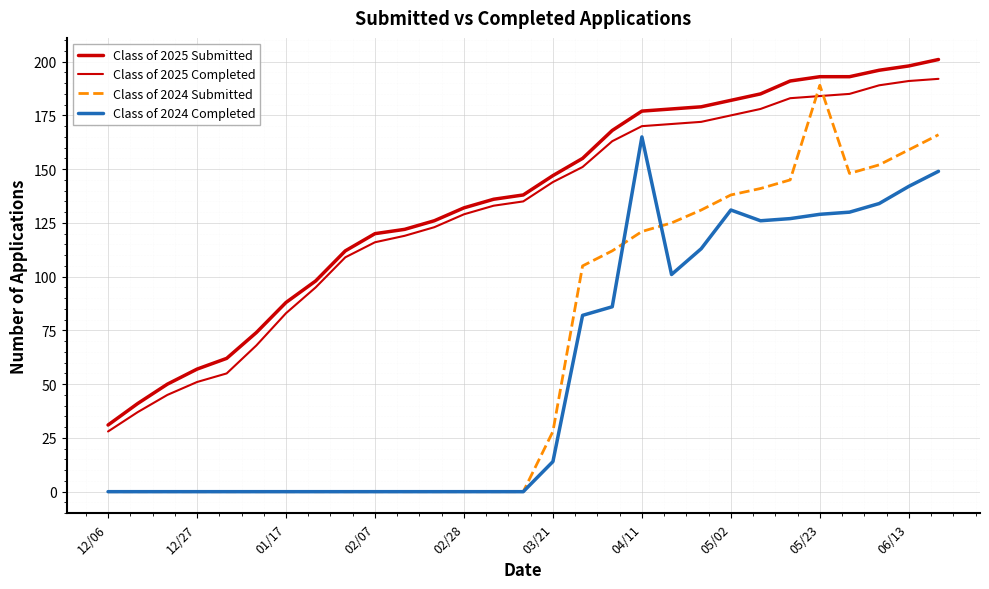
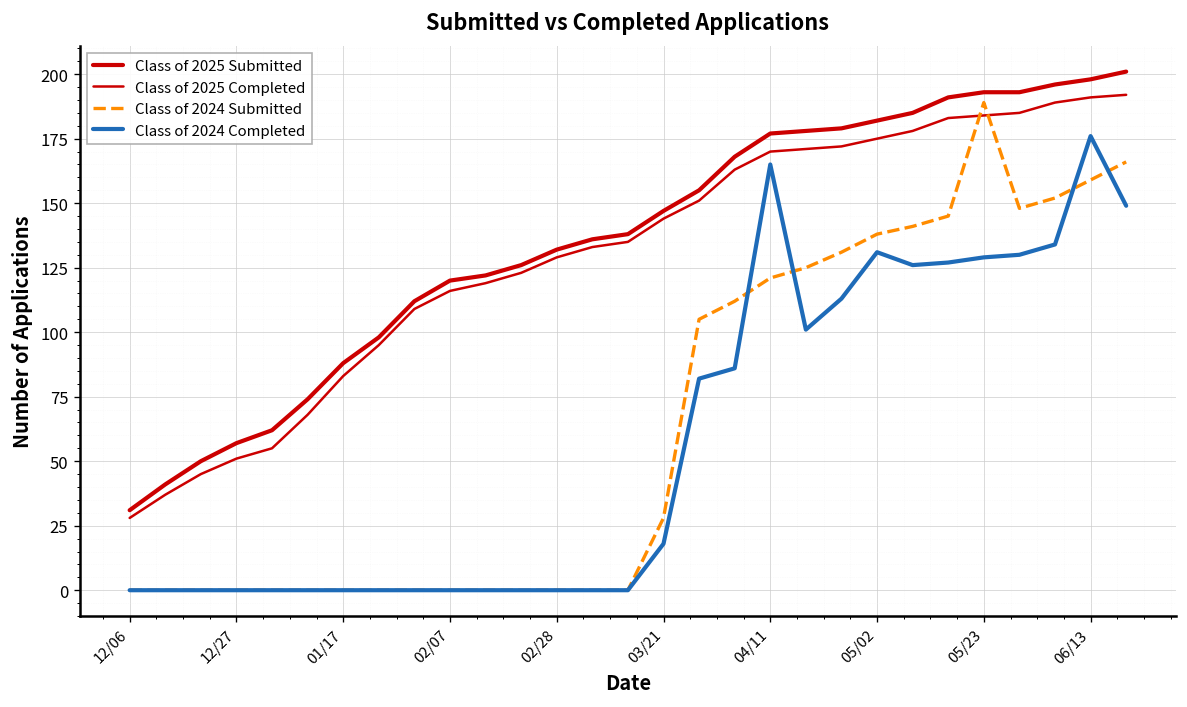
  {
    "Class of 2024 Submitted": {
      "03/21": 28,
      "04/11": 121,
      "05/02": 138,
      "05/23": 189,
      "06/13": 159
    },
    "Class of 2024 Completed": {
-     "03/21": 14,
+     "03/21": 18,
      "04/11": 165,
      "05/02": 131,
      "05/23": 129,
-     "06/13": 142
+     "06/13": 176
    }
  }
